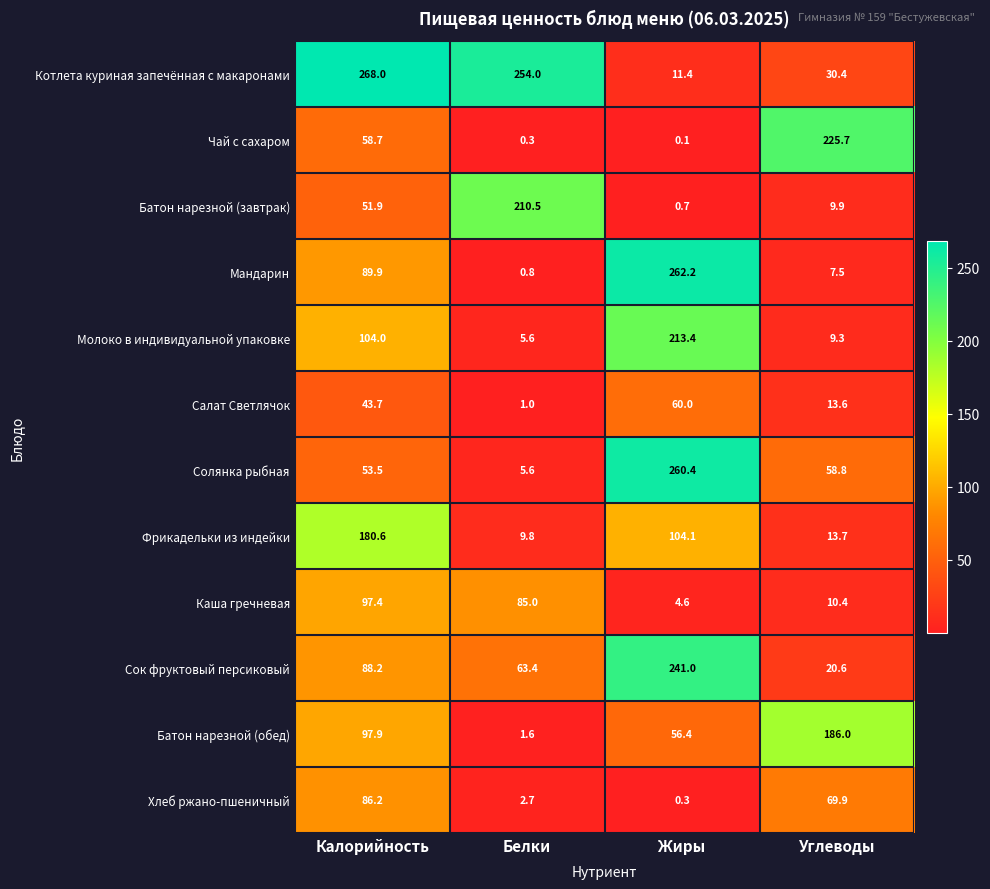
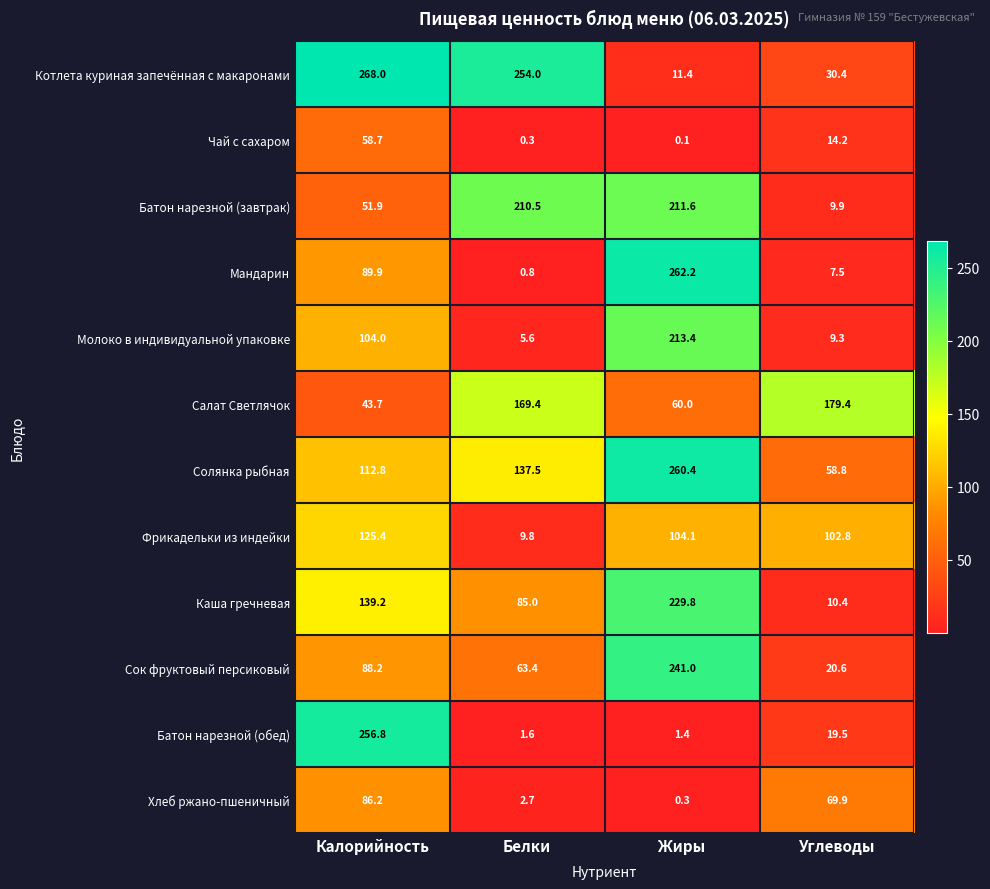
  {
    "Котлета куриная запечённая с макаронами": {
      "Калорийность": 268.0,
      "Белки": 254.0,
      "Жиры": 11.4,
      "Углеводы": 30.4
    },
    "Чай с сахаром": {
      "Калорийность": 58.7,
      "Белки": 0.3,
      "Жиры": 0.1,
-     "Углеводы": 225.7
+     "Углеводы": 14.2
    },
    "Батон нарезной (завтрак)": {
      "Калорийность": 51.9,
      "Белки": 210.5,
-     "Жиры": 0.7,
+     "Жиры": 211.6,
      "Углеводы": 9.9
    },
    "Мандарин": {
      "Калорийность": 89.9,
      "Белки": 0.8,
      "Жиры": 262.2,
      "Углеводы": 7.5
    },
    "Молоко в индивидуальной упаковке": {
      "Калорийность": 104.0,
      "Белки": 5.6,
      "Жиры": 213.4,
      "Углеводы": 9.3
    },
    "Салат Светлячок": {
      "Калорийность": 43.7,
-     "Белки": 1.0,
+     "Белки": 169.4,
      "Жиры": 60.0,
-     "Углеводы": 13.6
+     "Углеводы": 179.4
    },
    "Солянка рыбная": {
-     "Калорийность": 53.5,
-     "Белки": 5.6,
+     "Калорийность": 112.8,
+     "Белки": 137.5,
      "Жиры": 260.4,
      "Углеводы": 58.8
    },
    "Фрикадельки из индейки": {
-     "Калорийность": 180.6,
+     "Калорийность": 125.4,
      "Белки": 9.8,
      "Жиры": 104.1,
-     "Углеводы": 13.7
+     "Углеводы": 102.8
    },
    "Каша гречневая": {
-     "Калорийность": 97.4,
+     "Калорийность": 139.2,
      "Белки": 85.0,
-     "Жиры": 4.6,
+     "Жиры": 229.8,
      "Углеводы": 10.4
    },
    "Сок фруктовый персиковый": {
      "Калорийность": 88.2,
      "Белки": 63.4,
      "Жиры": 241.0,
      "Углеводы": 20.6
    },
    "Батон нарезной (обед)": {
-     "Калорийность": 97.9,
+     "Калорийность": 256.8,
      "Белки": 1.6,
-     "Жиры": 56.4,
-     "Углеводы": 186.0
+     "Жиры": 1.4,
+     "Углеводы": 19.5
    },
    "Хлеб ржано-пшеничный": {
      "Калорийность": 86.2,
      "Белки": 2.7,
      "Жиры": 0.3,
      "Углеводы": 69.9
    }
  }
